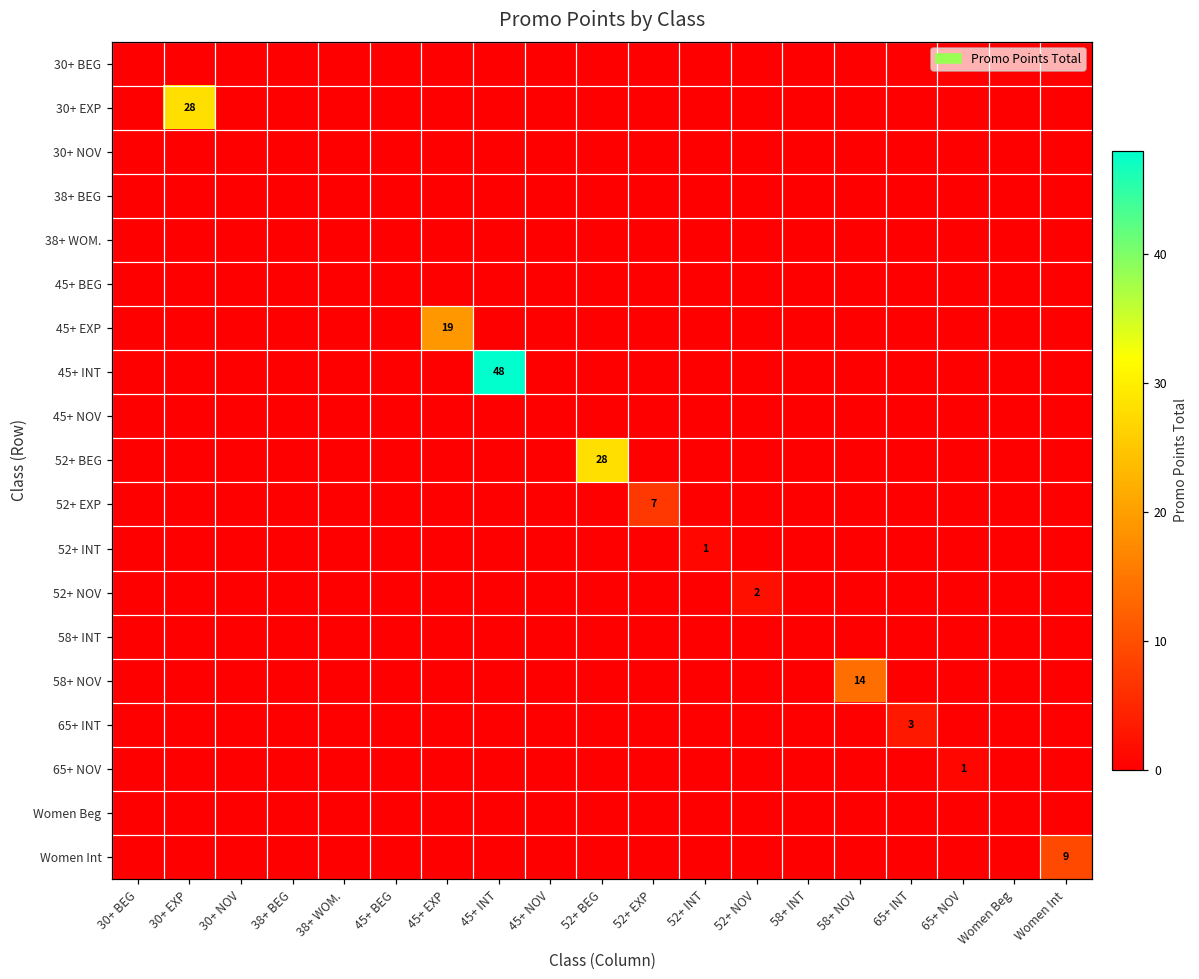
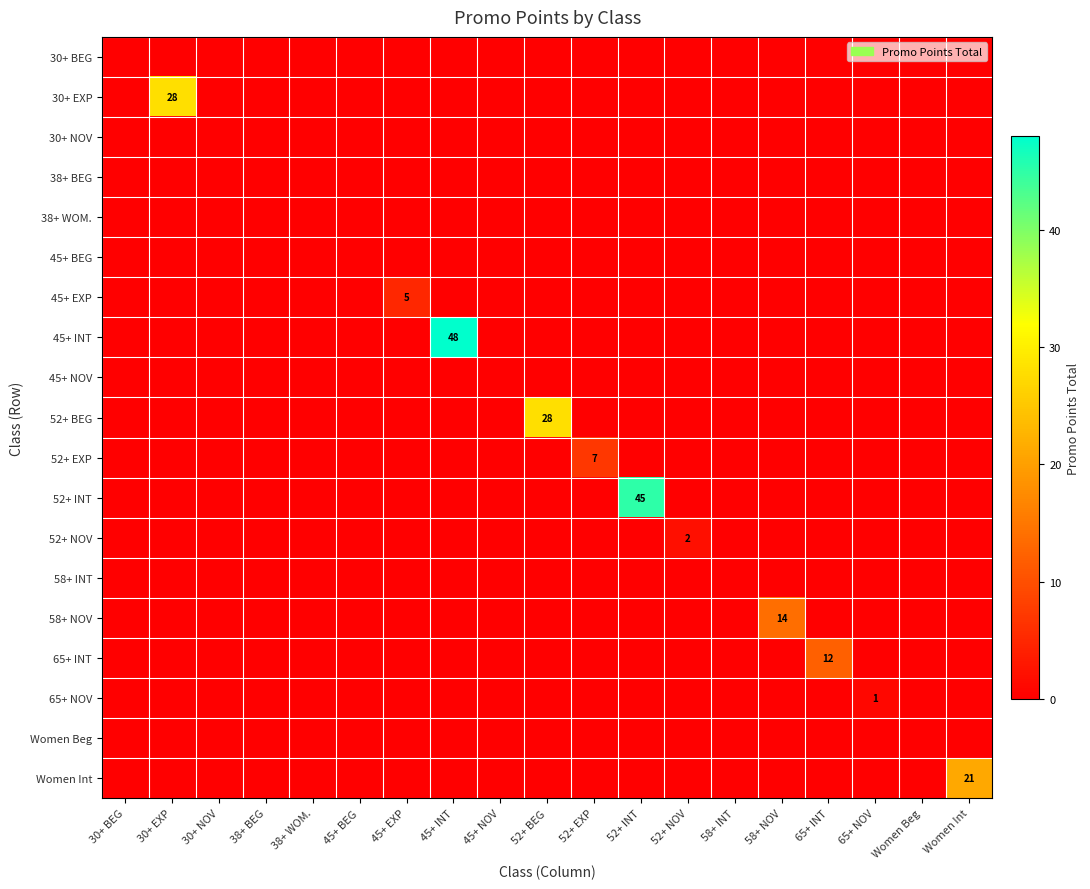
  {
    "30+ EXP": {
      "30+ EXP": 28
    },
    "45+ EXP": {
-     "45+ EXP": 19
+     "45+ EXP": 5
    },
    "45+ INT": {
      "45+ INT": 48
    },
    "52+ BEG": {
      "52+ BEG": 28
    },
    "52+ EXP": {
      "52+ EXP": 7
    },
    "52+ INT": {
-     "52+ INT": 1
+     "52+ INT": 45
    },
    "52+ NOV": {
      "52+ NOV": 2
    },
    "58+ NOV": {
      "58+ NOV": 14
    },
    "65+ INT": {
-     "65+ INT": 3
+     "65+ INT": 12
    },
    "65+ NOV": {
      "65+ NOV": 1
    },
    "Women Int": {
-     "Women Int": 9
+     "Women Int": 21
    }
  }
